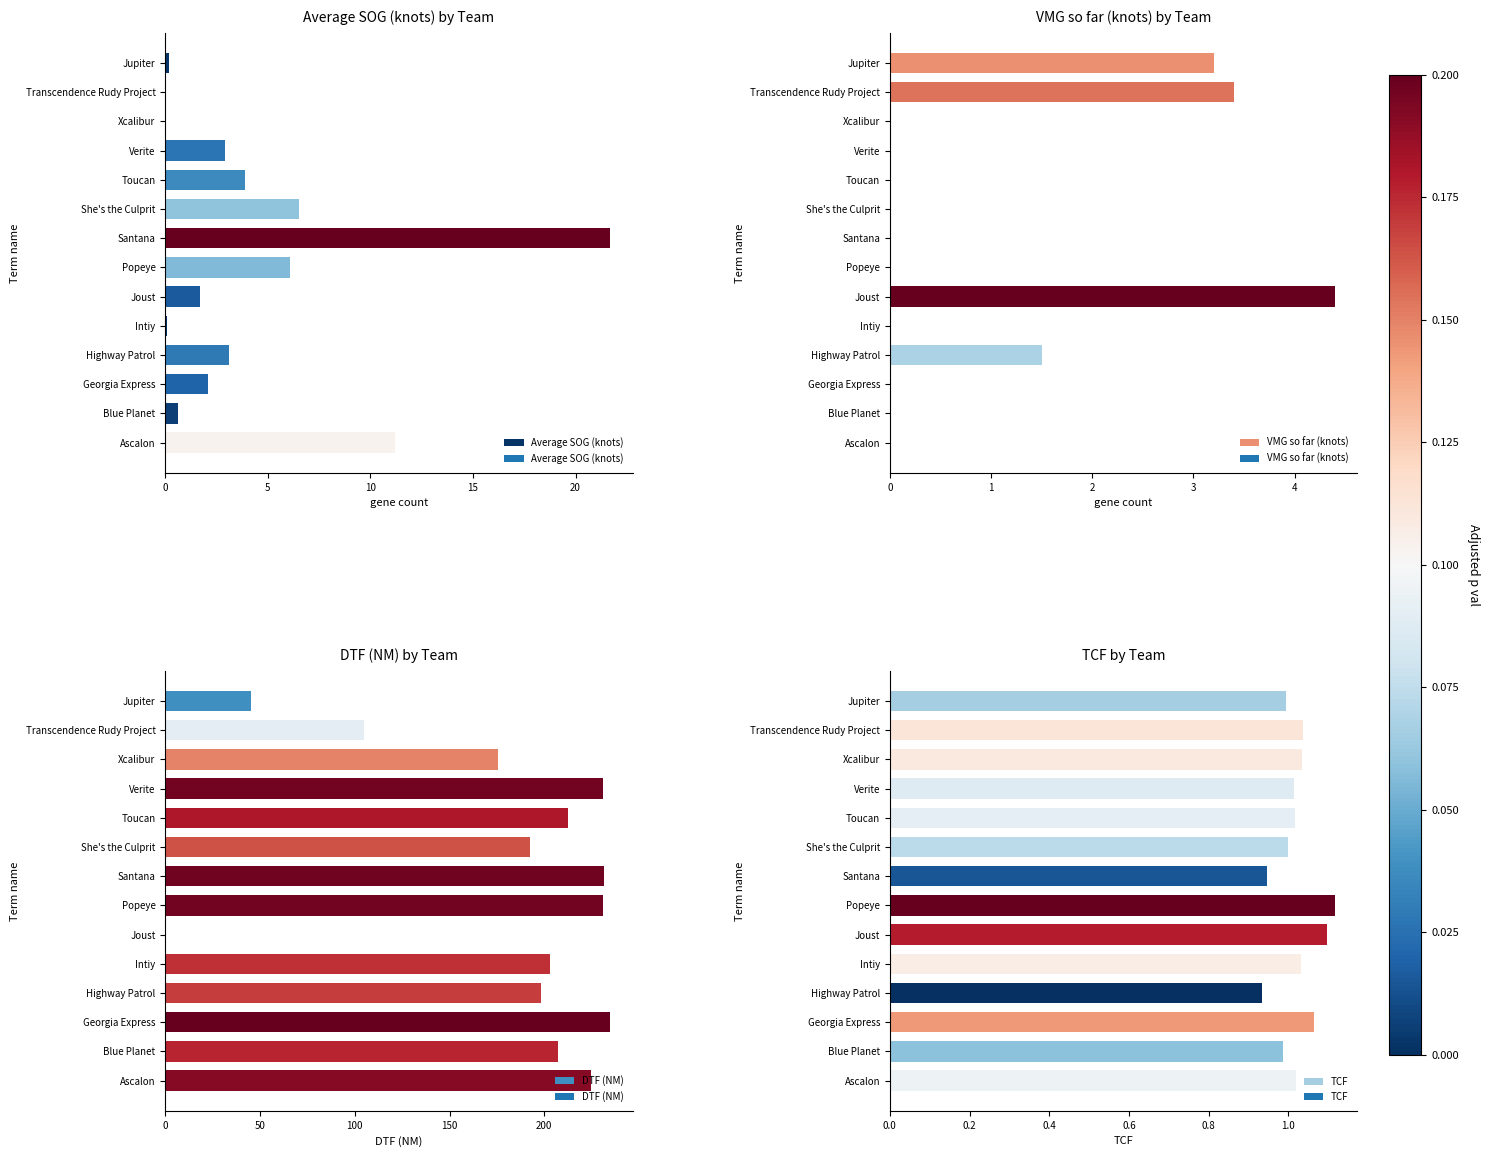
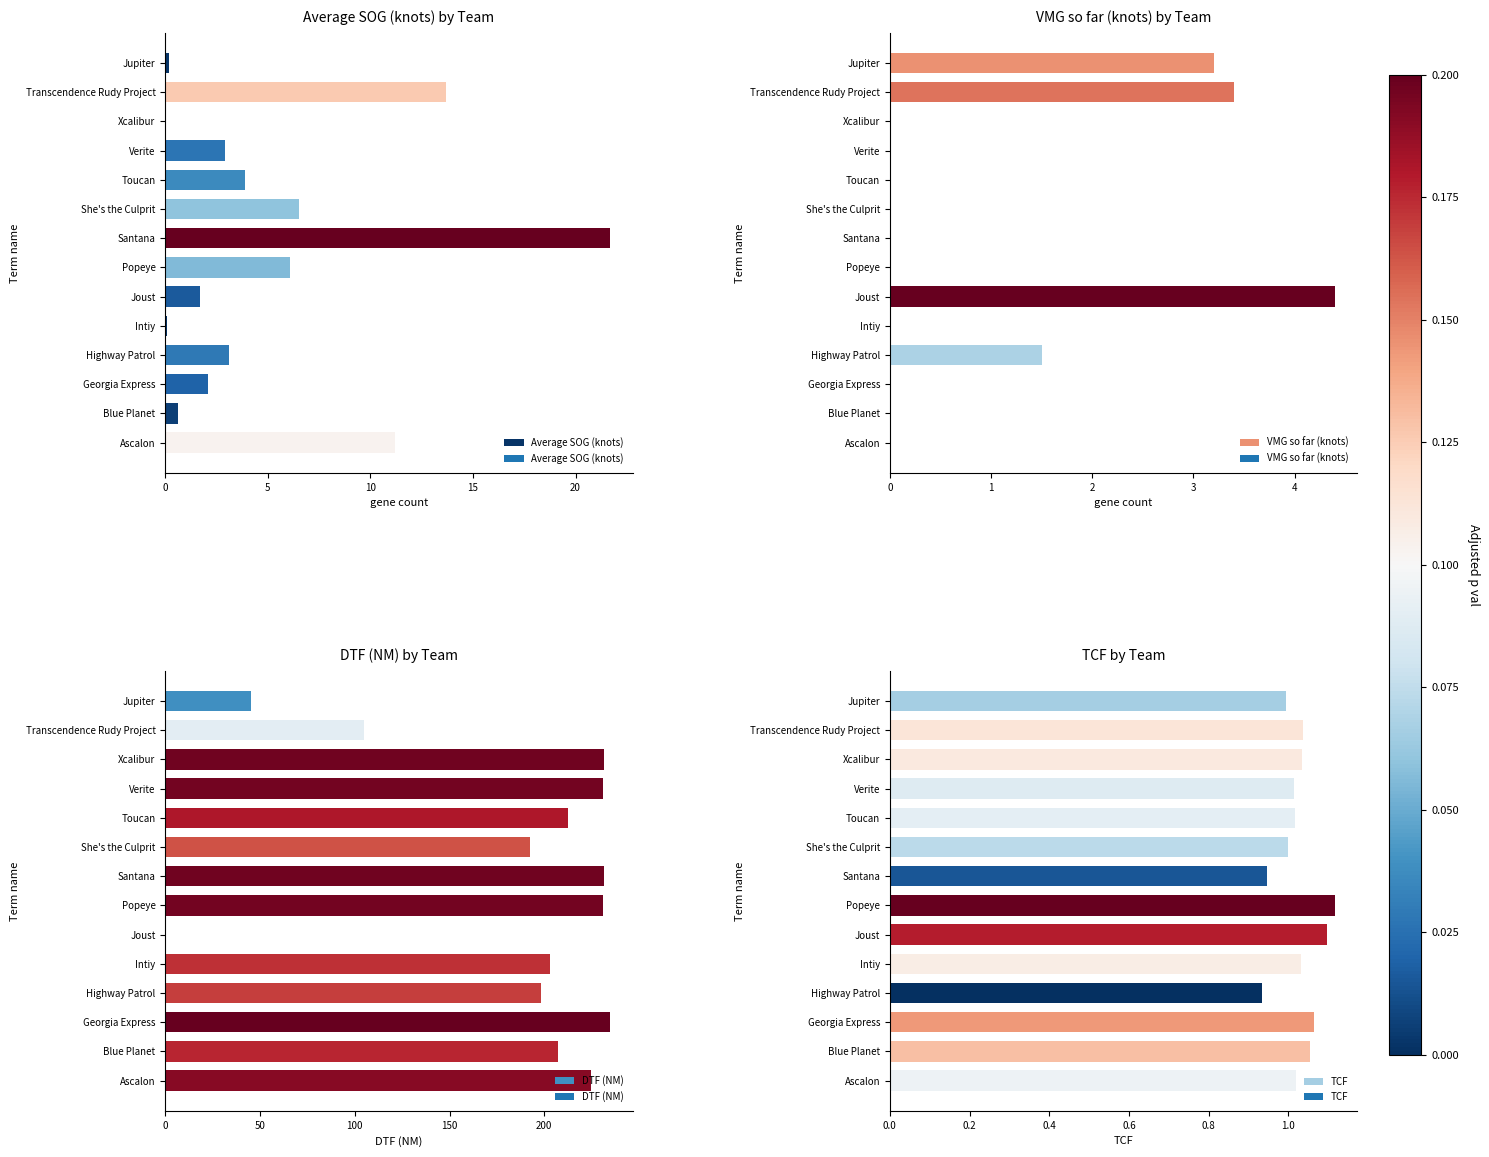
  {
    "Average SOG (knots) by Team": {
      "Jupiter": 0.2,
-     "Transcendence Rudy Project": 0.0,
+     "Transcendence Rudy Project": 13.7,
      "Xcalibur": 0.0,
      "Verite": 2.9,
      "Toucan": 3.9,
      "She's the Culprit": 6.5,
      "Santana": 21.7,
      "Popeye": 6.1,
      "Joust": 1.7,
      "Highway Patrol": 3.1,
      "Georgia Express": 2.1,
      "Blue Planet": 0.6,
      "Ascalon": 11.2
    },
    "VMG so far (knots) by Team": {
      "Jupiter": 3.20,
      "Transcendence Rudy Project": 3.40,
      "Xcalibur": 0.00,
      "Verite": 0.00,
      "Toucan": 0.00,
      "She's the Culprit": 0.00,
      "Santana": 0.00,
      "Popeye": 0.00,
      "Joust": 4.40,
      "Intiy": 0.00,
      "Highway Patrol": 1.50,
      "Georgia Express": 0.00,
      "Blue Planet": 0.00,
      "Ascalon": 0.00
    },
    "DTF (NM) by Team": {
      "Jupiter": 45,
      "Transcendence Rudy Project": 105,
-     "Xcalibur": 176,
+     "Xcalibur": 231,
      "Verite": 231,
      "Toucan": 212,
      "She's the Culprit": 192,
      "Santana": 231,
      "Popeye": 231,
      "Joust": 0,
      "Intiy": 203,
      "Highway Patrol": 198,
      "Georgia Express": 235,
      "Blue Planet": 207,
      "Ascalon": 225
    },
    "TCF by Team": {
      "Jupiter": 0.99,
      "Transcendence Rudy Project": 1.04,
      "Xcalibur": 1.03,
      "Verite": 1.01,
      "Toucan": 1.02,
      "She's the Culprit": 1.00,
      "Santana": 0.95,
      "Popeye": 1.12,
      "Joust": 1.10,
      "Intiy": 1.03,
      "Highway Patrol": 0.93,
      "Georgia Express": 1.07,
-     "Blue Planet": 0.99,
+     "Blue Planet": 1.05,
      "Ascalon": 1.02
    }
  }
